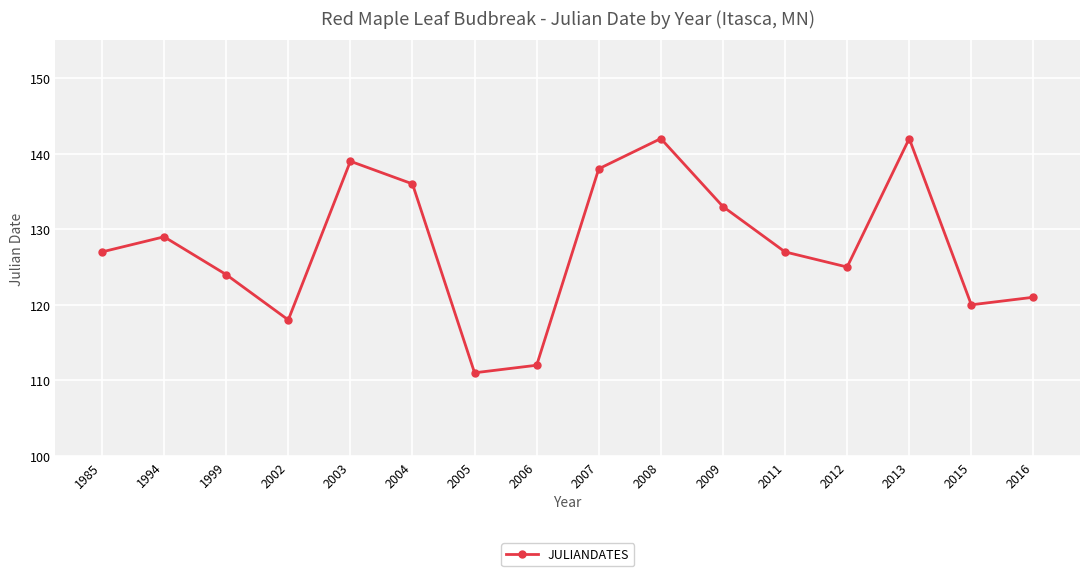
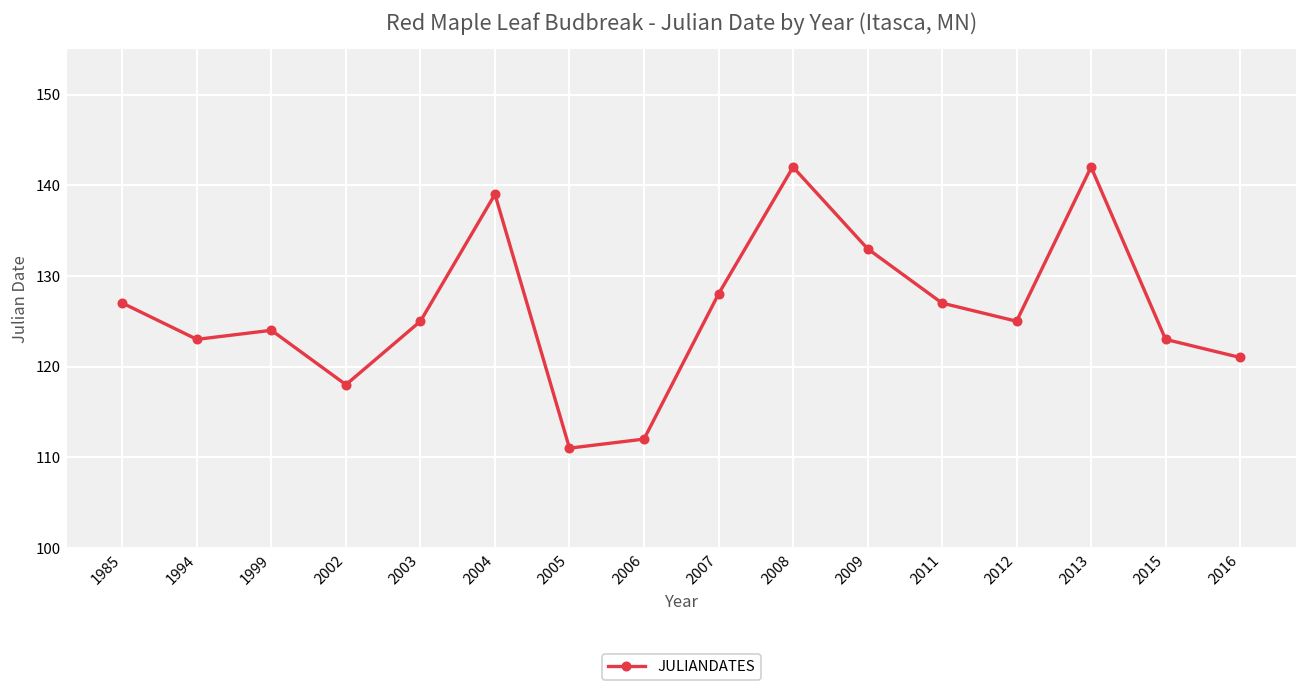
  {
    "1985": 127,
-   "1994": 129,
+   "1994": 123,
    "1999": 124,
    "2002": 118,
-   "2003": 139,
-   "2004": 136,
+   "2003": 125,
+   "2004": 139,
    "2005": 111,
    "2006": 112,
-   "2007": 138,
+   "2007": 128,
    "2008": 142,
    "2009": 133,
    "2011": 127,
    "2012": 125,
    "2013": 142,
-   "2015": 120,
+   "2015": 123,
    "2016": 121
  }
